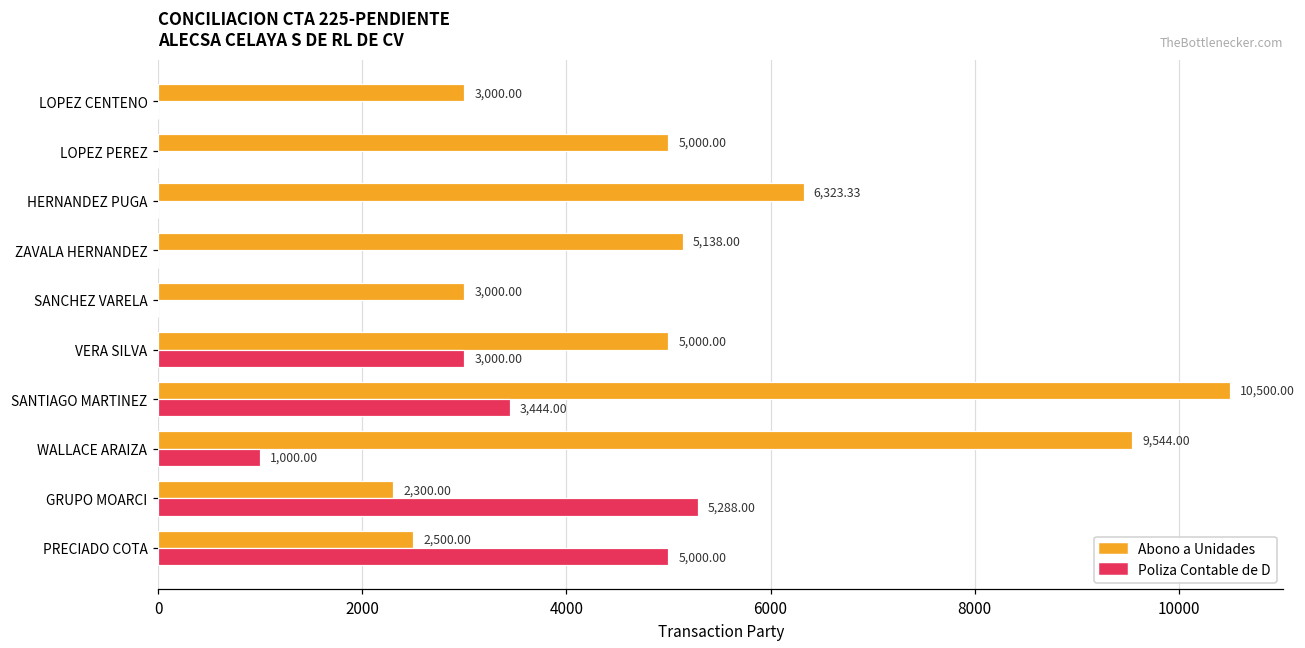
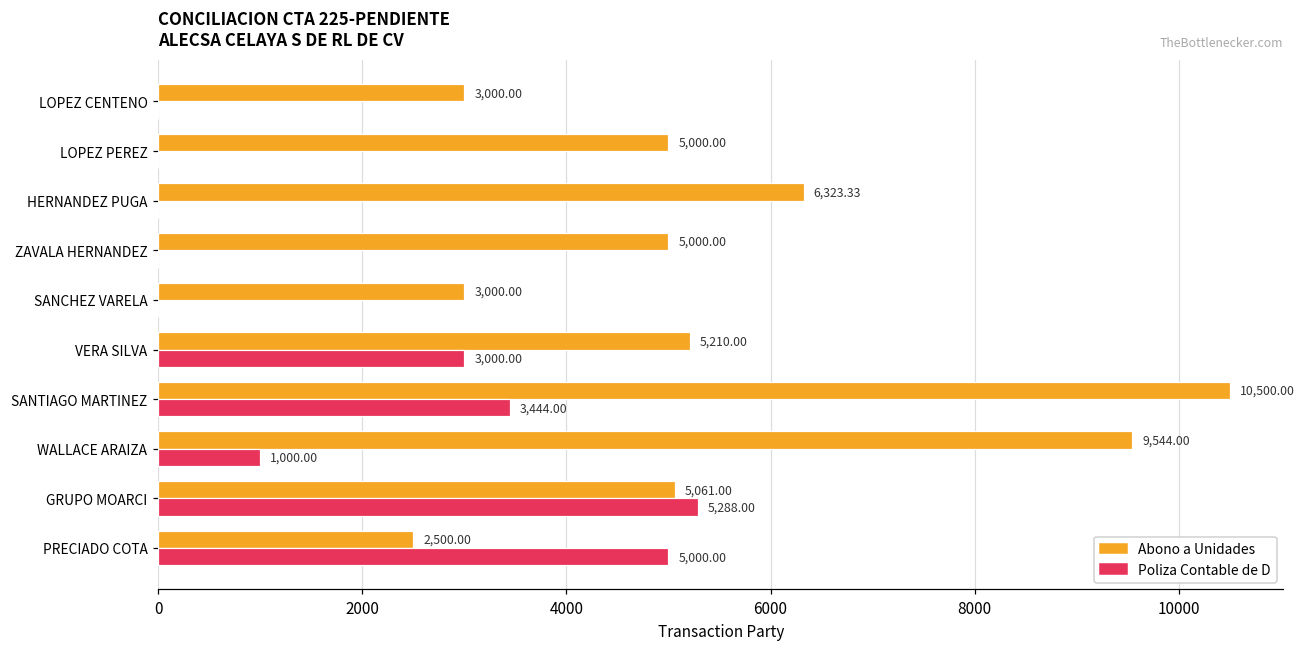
  {
    "Abono a Unidades": {
      "LOPEZ CENTENO": "3,000.00",
      "LOPEZ PEREZ": "5,000.00",
      "HERNANDEZ PUGA": "6,323.33",
-     "ZAVALA HERNANDEZ": "5,138.00",
+     "ZAVALA HERNANDEZ": "5,000.00",
      "SANCHEZ VARELA": "3,000.00",
-     "VERA SILVA": "5,000.00",
+     "VERA SILVA": "5,210.00",
      "SANTIAGO MARTINEZ": "10,500.00",
      "WALLACE ARAIZA": "9,544.00",
-     "GRUPO MOARCI": "2,300.00",
+     "GRUPO MOARCI": "5,061.00",
      "PRECIADO COTA": "2,500.00"
    },
    "Poliza Contable de D": {
      "VERA SILVA": "3,000.00",
      "SANTIAGO MARTINEZ": "3,444.00",
      "WALLACE ARAIZA": "1,000.00",
      "GRUPO MOARCI": "5,288.00",
      "PRECIADO COTA": "5,000.00"
    }
  }
